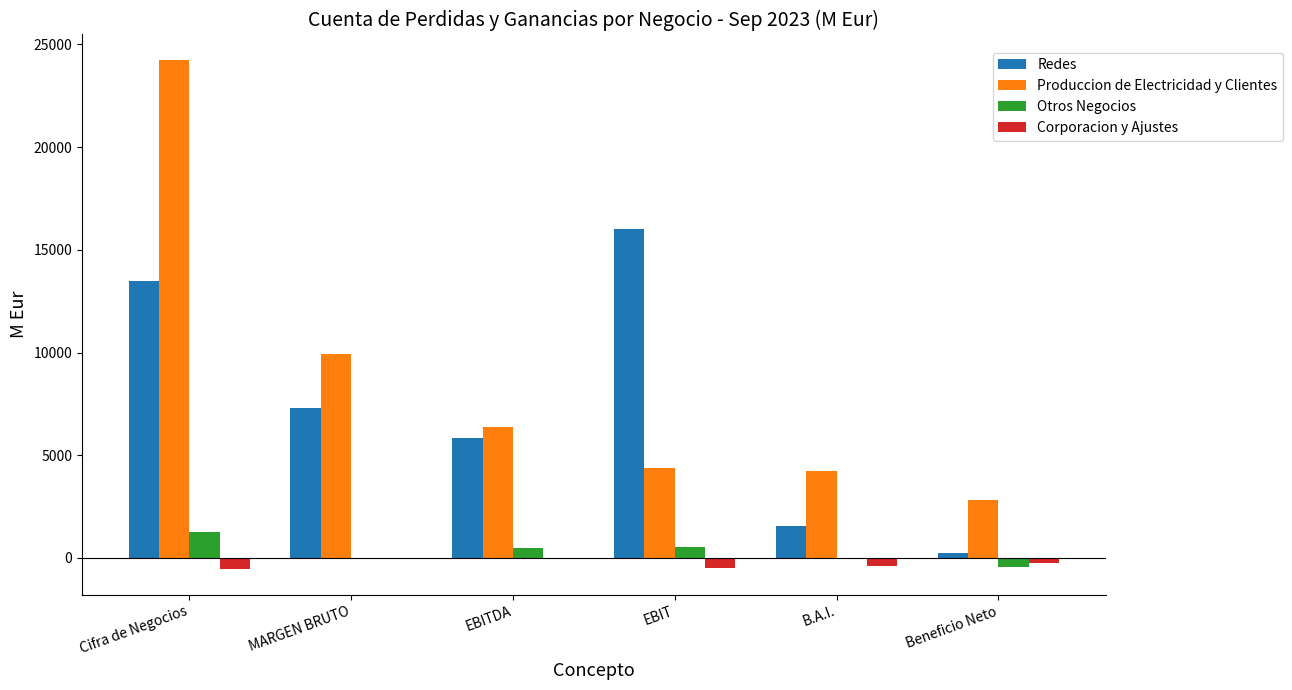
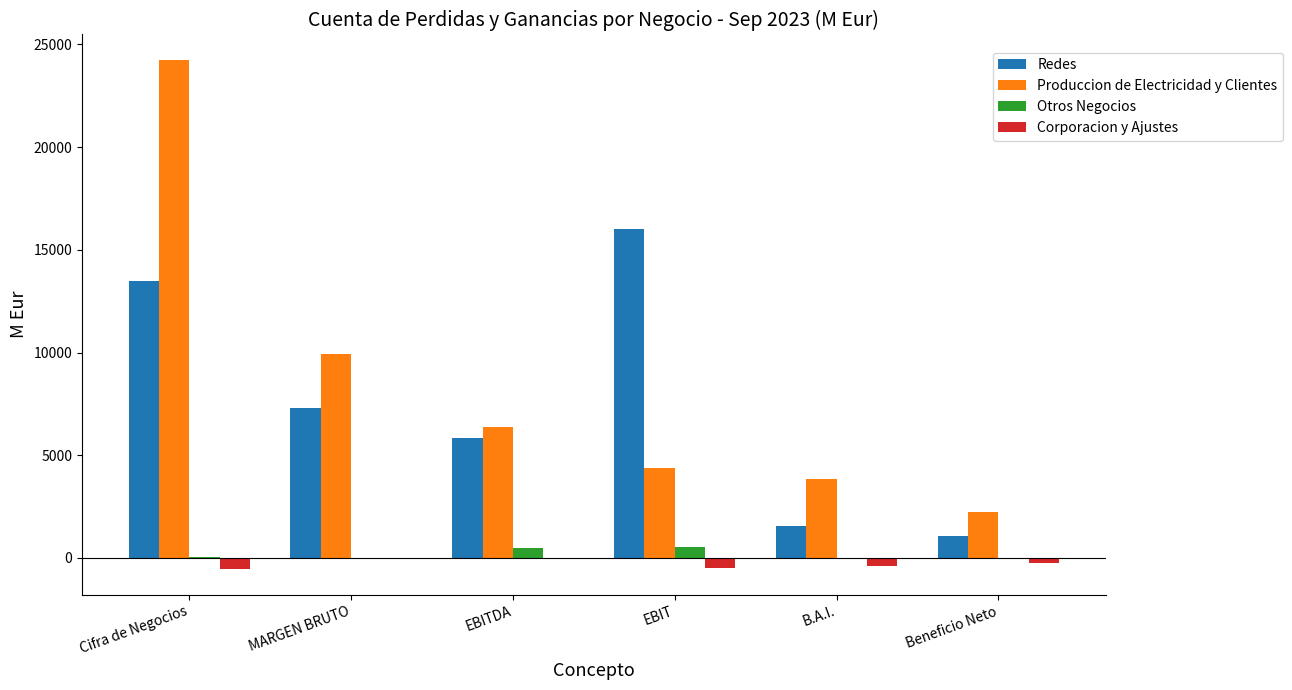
  {
    "Redes": {
      "Cifra de Negocios": 13500,
      "MARGEN BRUTO": 7300,
      "EBITDA": 5800,
      "EBIT": 16000,
      "B.A.I.": 1500,
-     "Beneficio Neto": 200
+     "Beneficio Neto": 1100
    },
    "Produccion de Electricidad y Clientes": {
      "Cifra de Negocios": 24200,
      "MARGEN BRUTO": 9900,
      "EBITDA": 6400,
      "EBIT": 4400,
-     "B.A.I.": 4200,
-     "Beneficio Neto": 2800
+     "B.A.I.": 3800,
+     "Beneficio Neto": 2200
    },
    "Otros Negocios": {
-     "Cifra de Negocios": 1200,
+     "Cifra de Negocios": 0,
      "EBITDA": 500,
      "EBIT": 500,
-     "Beneficio Neto": -400
+     "Beneficio Neto": 0
    },
    "Corporacion y Ajustes": {
      "Cifra de Negocios": -600,
      "EBIT": -500,
      "B.A.I.": -400,
      "Beneficio Neto": -300
    }
  }
